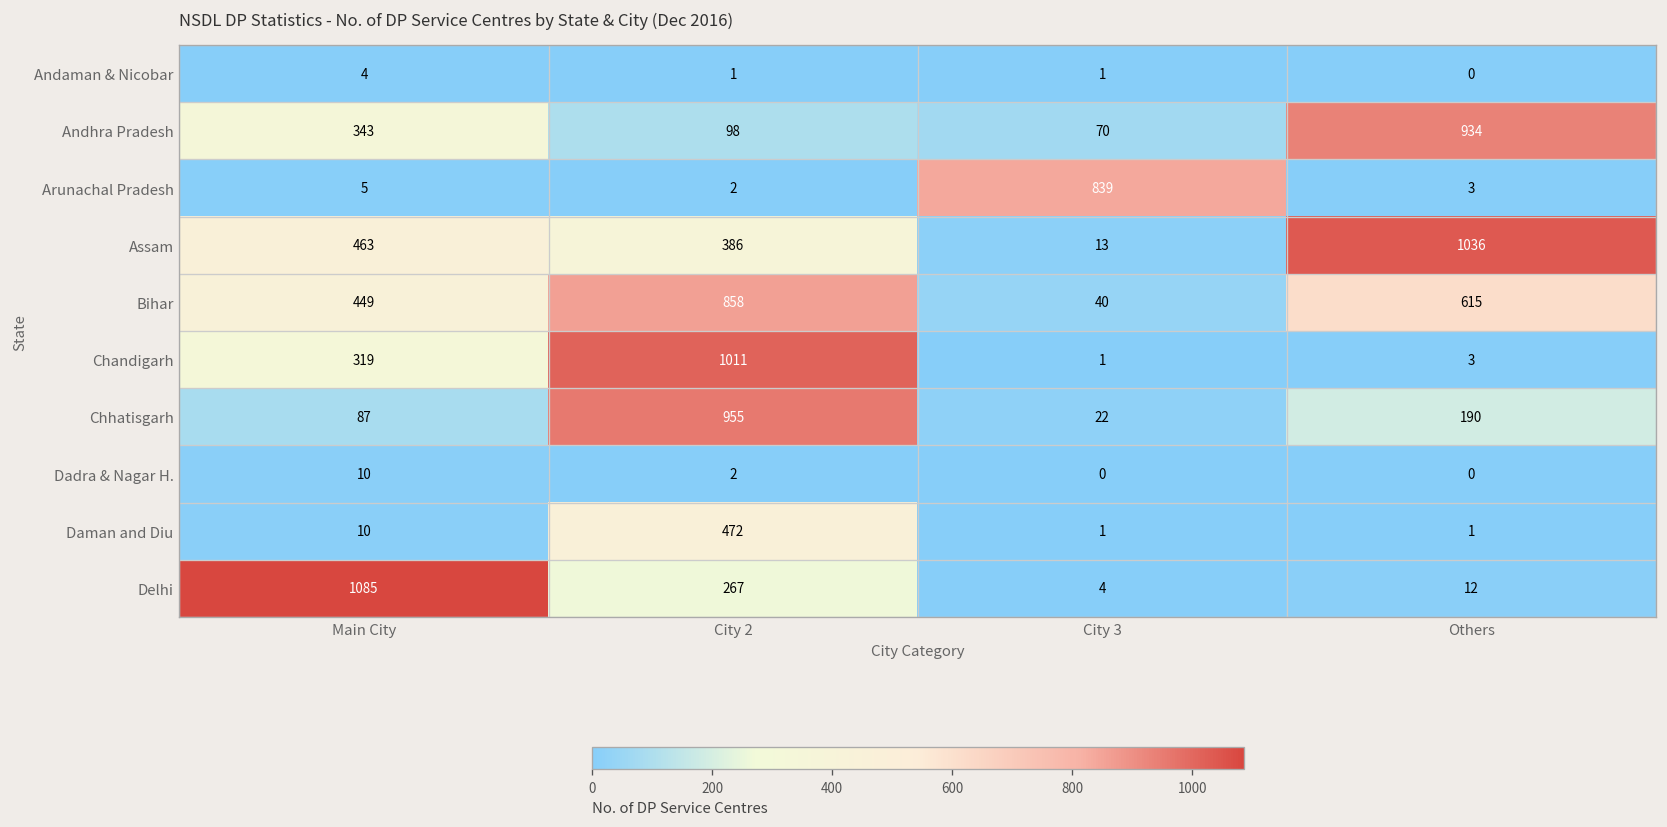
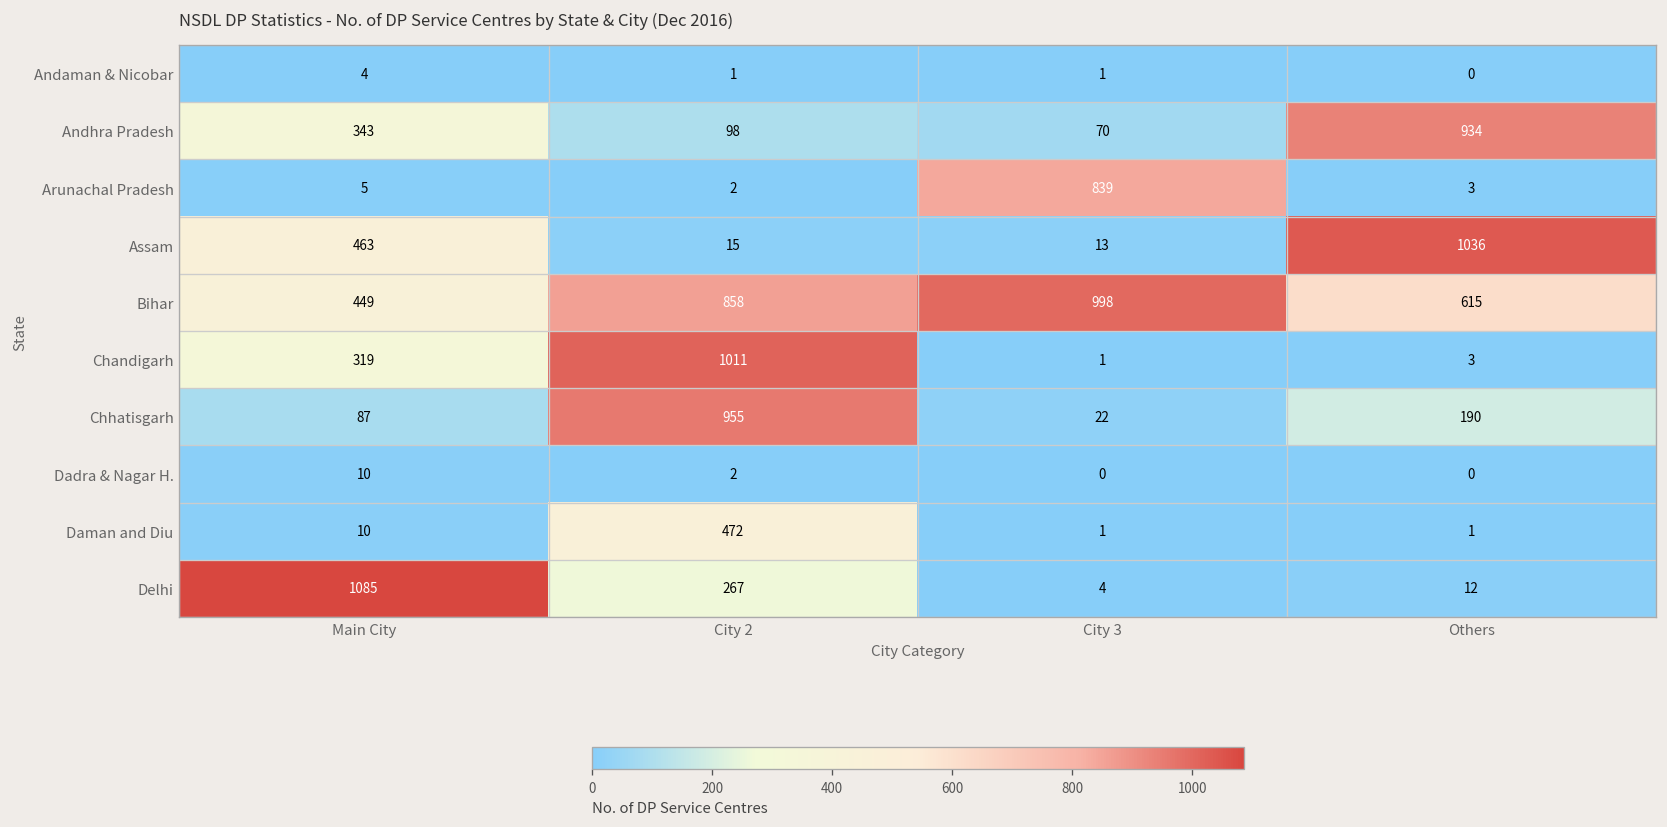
  {
    "Andaman & Nicobar": {
      "Main City": 4,
      "City 2": 1,
      "City 3": 1,
      "Others": 0
    },
    "Andhra Pradesh": {
      "Main City": 343,
      "City 2": 98,
      "City 3": 70,
      "Others": 934
    },
    "Arunachal Pradesh": {
      "Main City": 5,
      "City 2": 2,
      "City 3": 839,
      "Others": 3
    },
    "Assam": {
      "Main City": 463,
-     "City 2": 386,
+     "City 2": 15,
      "City 3": 13,
      "Others": 1036
    },
    "Bihar": {
      "Main City": 449,
      "City 2": 858,
-     "City 3": 40,
+     "City 3": 998,
      "Others": 615
    },
    "Chandigarh": {
      "Main City": 319,
      "City 2": 1011,
      "City 3": 1,
      "Others": 3
    },
    "Chhatisgarh": {
      "Main City": 87,
      "City 2": 955,
      "City 3": 22,
      "Others": 190
    },
    "Dadra & Nagar H.": {
      "Main City": 10,
      "City 2": 2,
      "City 3": 0,
      "Others": 0
    },
    "Daman and Diu": {
      "Main City": 10,
      "City 2": 472,
      "City 3": 1,
      "Others": 1
    },
    "Delhi": {
      "Main City": 1085,
      "City 2": 267,
      "City 3": 4,
      "Others": 12
    }
  }
